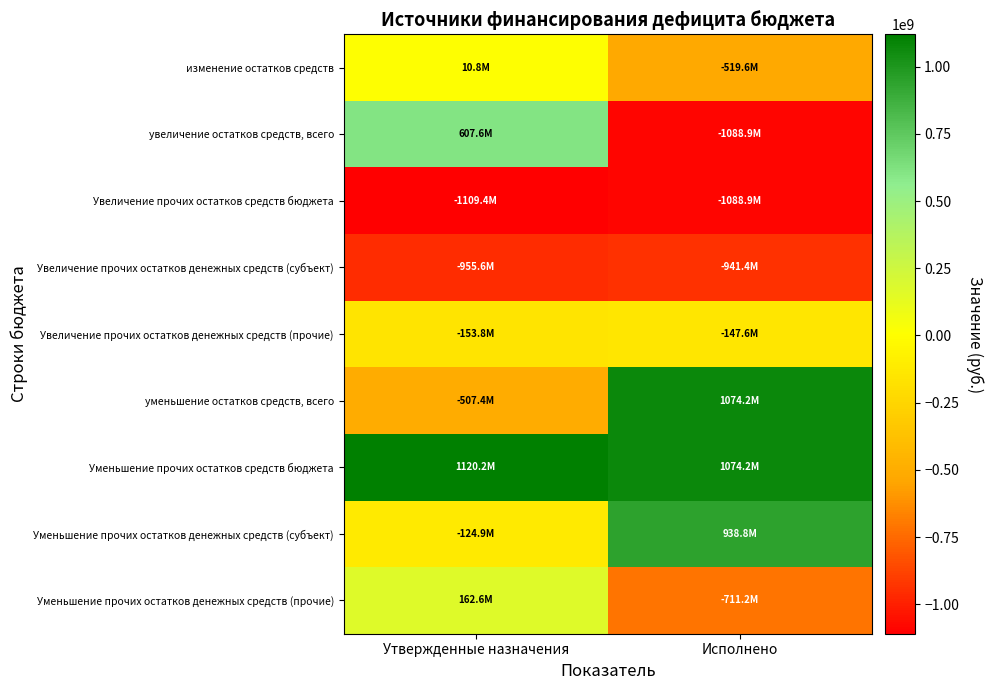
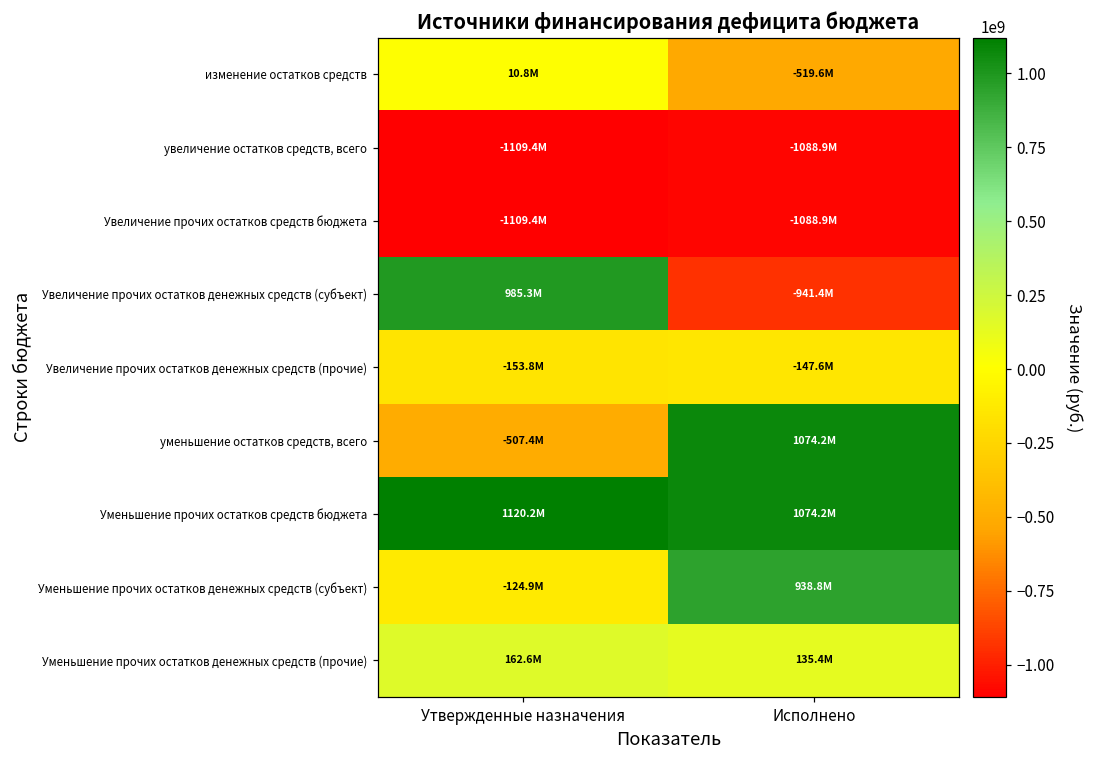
  {
    "изменение остатков средств": {
      "Утвержденные назначения": "10.8M",
      "Исполнено": "-519.6M"
    },
    "увеличение остатков средств, всего": {
-     "Утвержденные назначения": "607.6M",
+     "Утвержденные назначения": "-1109.4M",
      "Исполнено": "-1088.9M"
    },
    "Увеличение прочих остатков средств бюджета": {
      "Утвержденные назначения": "-1109.4M",
      "Исполнено": "-1088.9M"
    },
    "Увеличение прочих остатков денежных средств (субъект)": {
-     "Утвержденные назначения": "-955.6M",
+     "Утвержденные назначения": "985.3M",
      "Исполнено": "-941.4M"
    },
    "Увеличение прочих остатков денежных средств (прочие)": {
      "Утвержденные назначения": "-153.8M",
      "Исполнено": "-147.6M"
    },
    "уменьшение остатков средств, всего": {
      "Утвержденные назначения": "-507.4M",
      "Исполнено": "1074.2M"
    },
    "Уменьшение прочих остатков средств бюджета": {
      "Утвержденные назначения": "1120.2M",
      "Исполнено": "1074.2M"
    },
    "Уменьшение прочих остатков денежных средств (субъект)": {
      "Утвержденные назначения": "-124.9M",
      "Исполнено": "938.8M"
    },
    "Уменьшение прочих остатков денежных средств (прочие)": {
      "Утвержденные назначения": "162.6M",
-     "Исполнено": "-711.2M"
+     "Исполнено": "135.4M"
    }
  }
